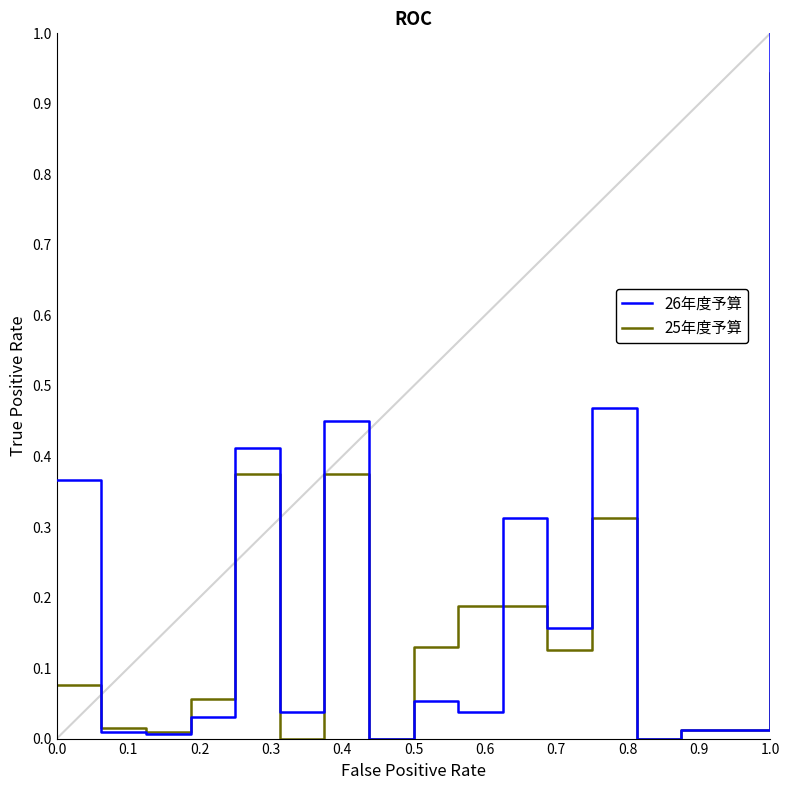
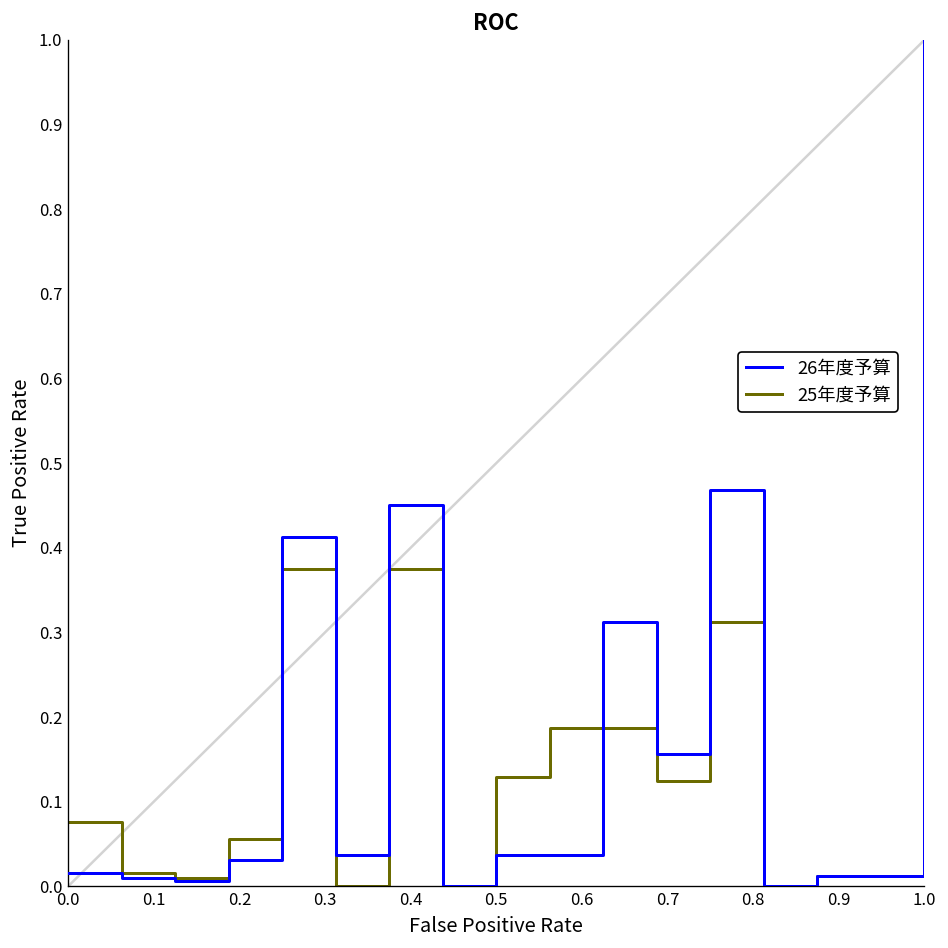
  {
    "26年度予算": {
-     "0.0": 0.37,
-     "0.5": 0.05
+     "0.0": 0.02,
+     "0.5": 0.04
    },
    "25年度予算": {
      "0.0": 0.08,
      "0.5": 0.13,
      "1.0": 0.94
    }
  }
